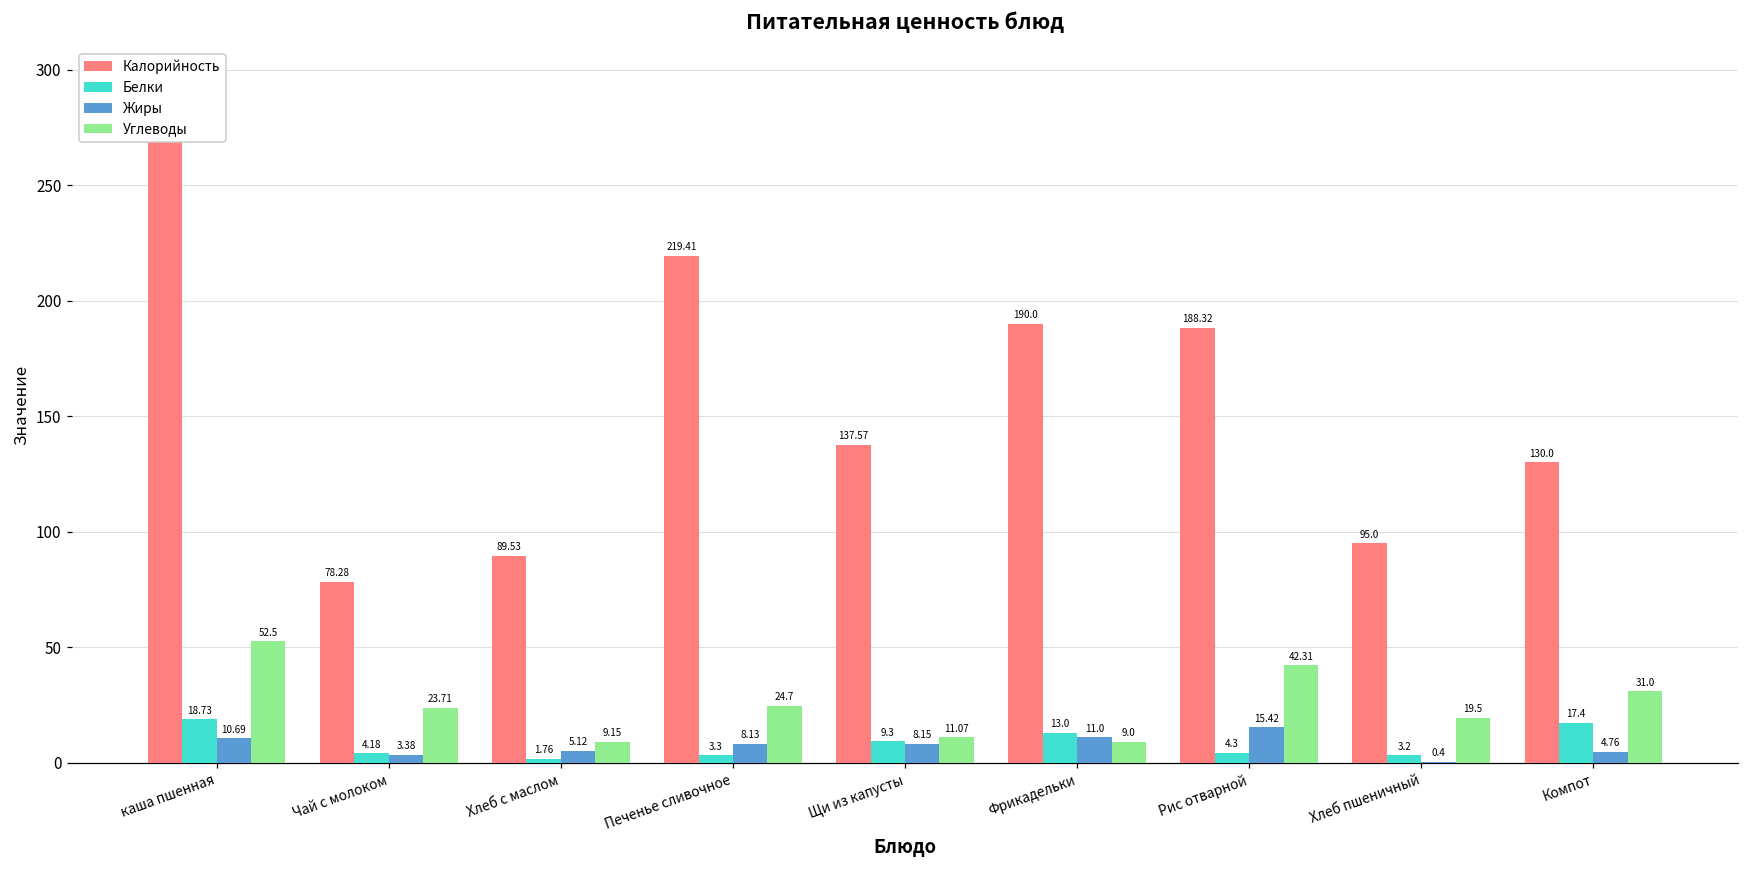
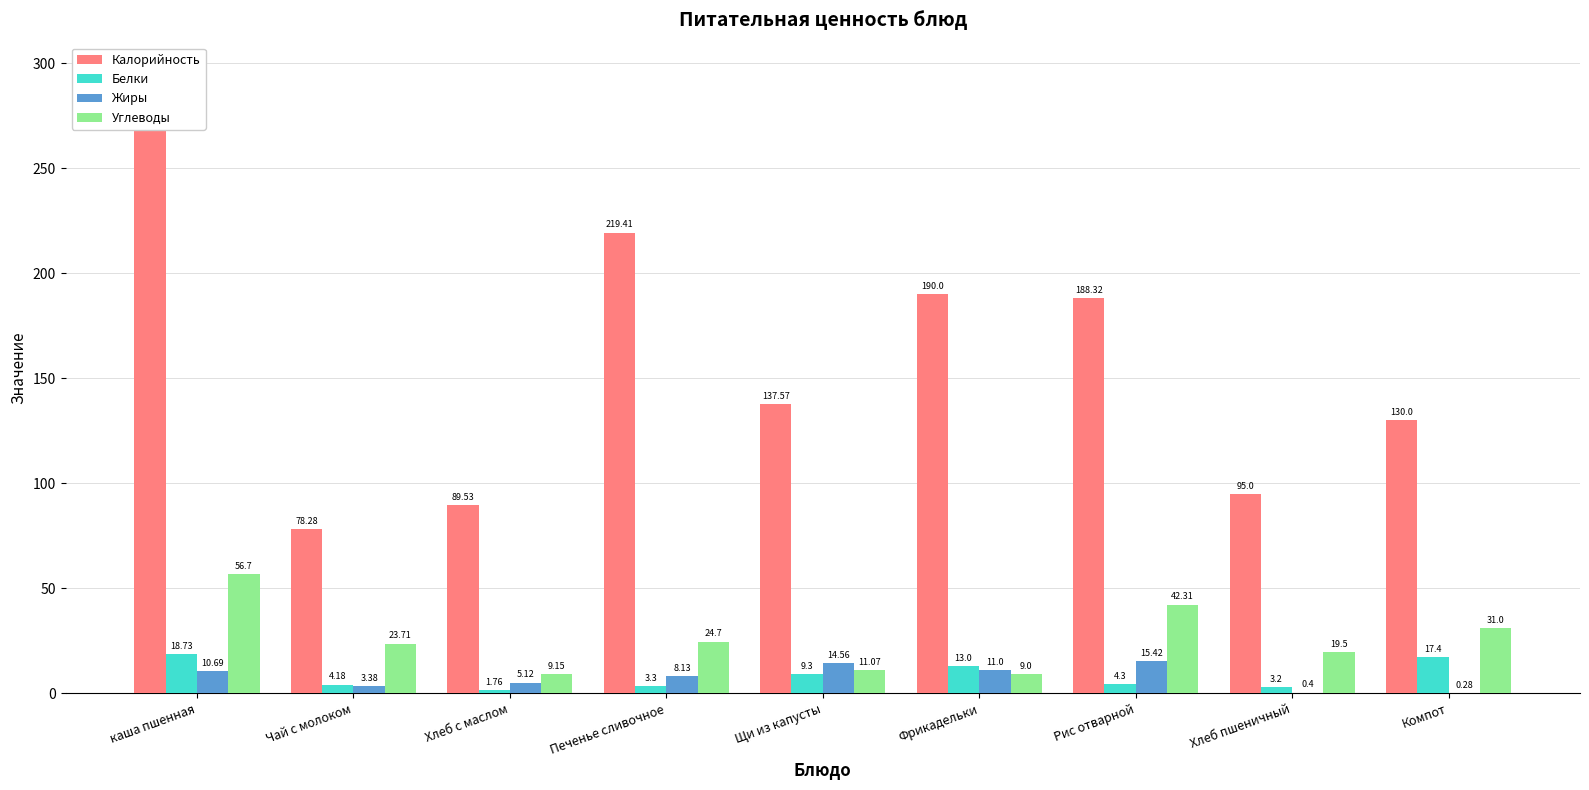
  {
    "Калорийность": {
      "Чай с молоком": 78.28,
      "Хлеб с маслом": 89.53,
      "Печенье сливочное": 219.41,
      "Щи из капусты": 137.57,
      "Фрикадельки": 190.0,
      "Рис отварной": 188.32,
      "Хлеб пшеничный": 95.0,
      "Компот": 130.0
    },
    "Белки": {
      "каша пшенная": 18.73,
      "Чай с молоком": 4.18,
      "Хлеб с маслом": 1.76,
      "Печенье сливочное": 3.3,
      "Щи из капусты": 9.3,
      "Фрикадельки": 13.0,
      "Рис отварной": 4.3,
      "Хлеб пшеничный": 3.2,
      "Компот": 17.4
    },
    "Жиры": {
      "каша пшенная": 10.69,
      "Чай с молоком": 3.38,
      "Хлеб с маслом": 5.12,
      "Печенье сливочное": 8.13,
-     "Щи из капусты": 8.15,
+     "Щи из капусты": 14.56,
      "Фрикадельки": 11.0,
      "Рис отварной": 15.42,
      "Хлеб пшеничный": 0.4,
-     "Компот": 4.76
+     "Компот": 0.28
    },
    "Углеводы": {
-     "каша пшенная": 52.5,
+     "каша пшенная": 56.7,
      "Чай с молоком": 23.71,
      "Хлеб с маслом": 9.15,
      "Печенье сливочное": 24.7,
      "Щи из капусты": 11.07,
      "Фрикадельки": 9.0,
      "Рис отварной": 42.31,
      "Хлеб пшеничный": 19.5,
      "Компот": 31.0
    }
  }
